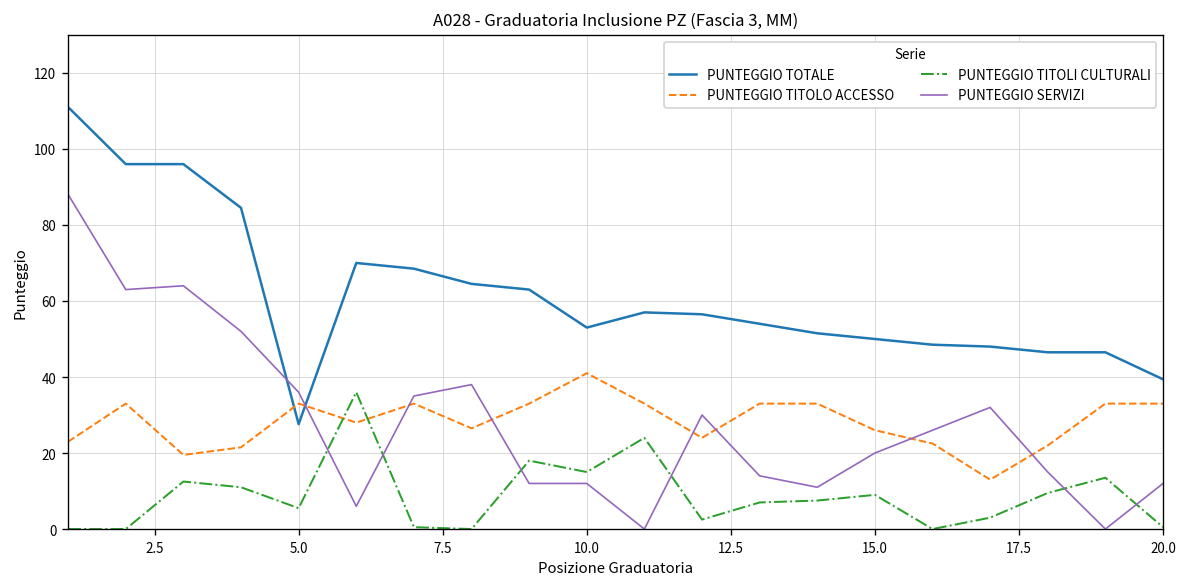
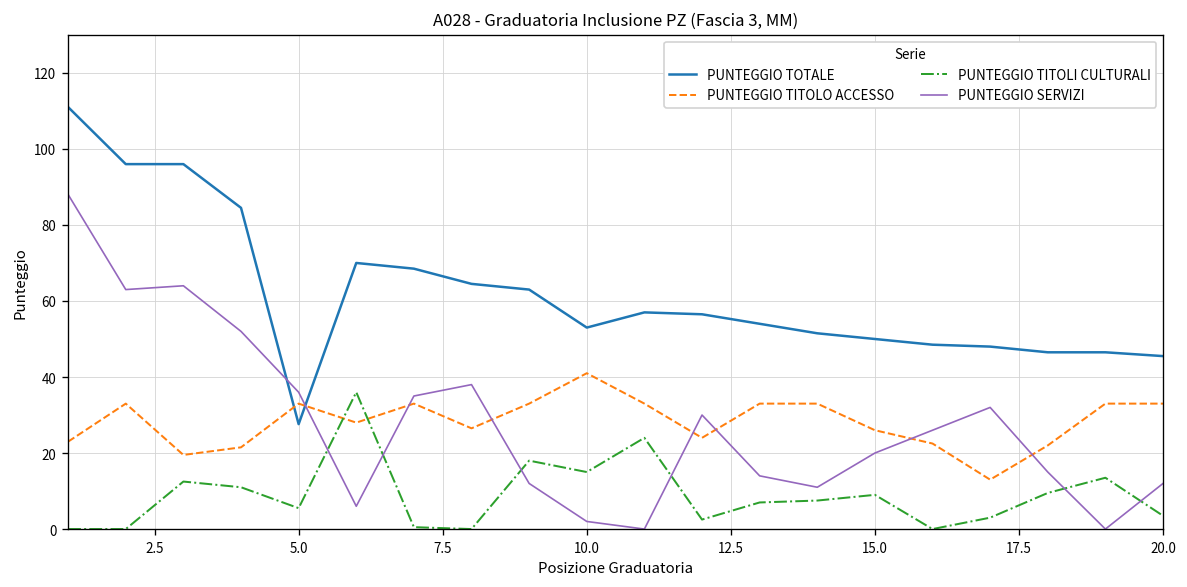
  {
    "PUNTEGGIO TOTALE": {
      "5.0": 28,
      "10.0": 53,
      "15.0": 50,
-     "20.0": 39
+     "20.0": 46
    },
    "PUNTEGGIO TITOLO ACCESSO": {
      "5.0": 33,
      "10.0": 41,
      "15.0": 26,
      "20.0": 33
    },
    "PUNTEGGIO TITOLI CULTURALI": {
      "5.0": 6,
      "10.0": 15,
      "15.0": 9,
-     "20.0": 1
+     "20.0": 4
    },
    "PUNTEGGIO SERVIZI": {
      "5.0": 36,
-     "10.0": 12,
+     "10.0": 2,
      "15.0": 20,
      "20.0": 12
    }
  }
